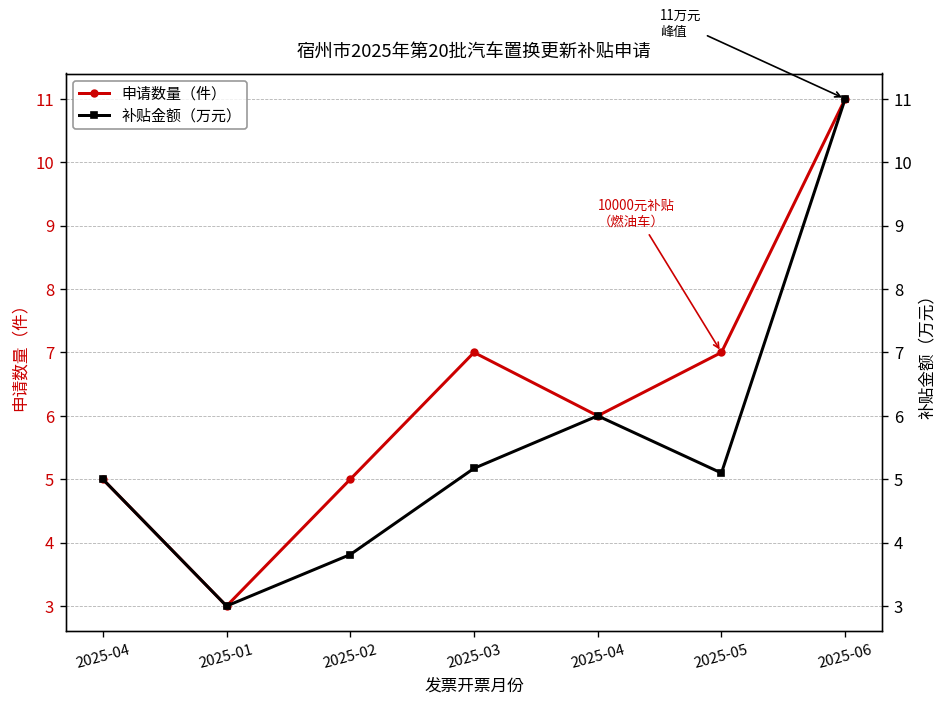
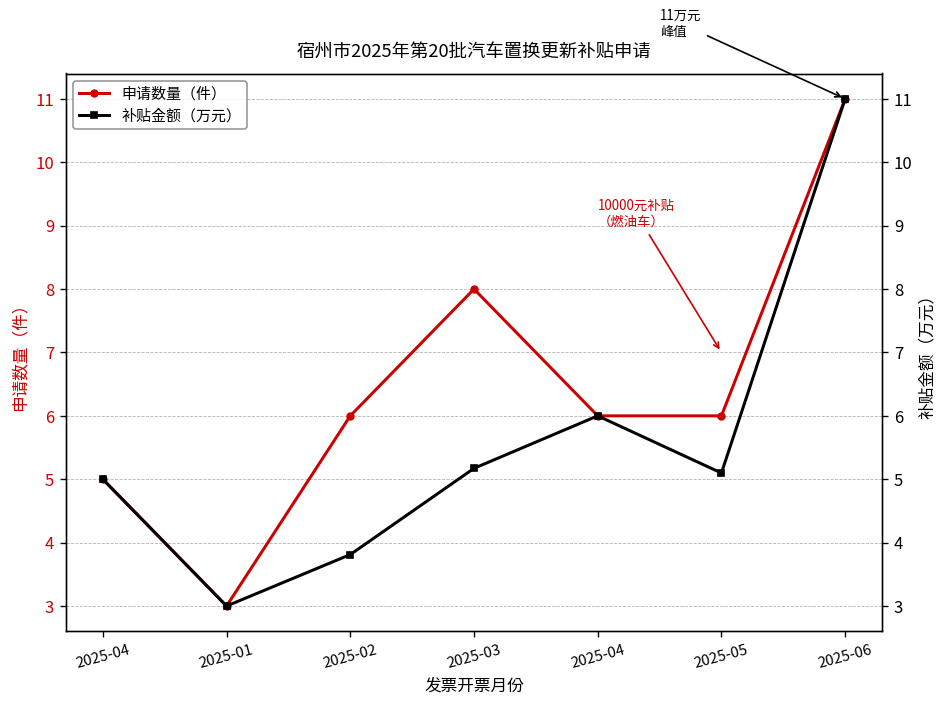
  {
    "申请数量（件）": {
      "2025-01": 3,
-     "2025-02": 5,
-     "2025-03": 7,
-     "2025-05": 7
+     "2025-02": 6,
+     "2025-03": 8,
+     "2025-05": 6
    },
    "补贴金额（万元）": {
      "2025-06": 11
    }
  }
